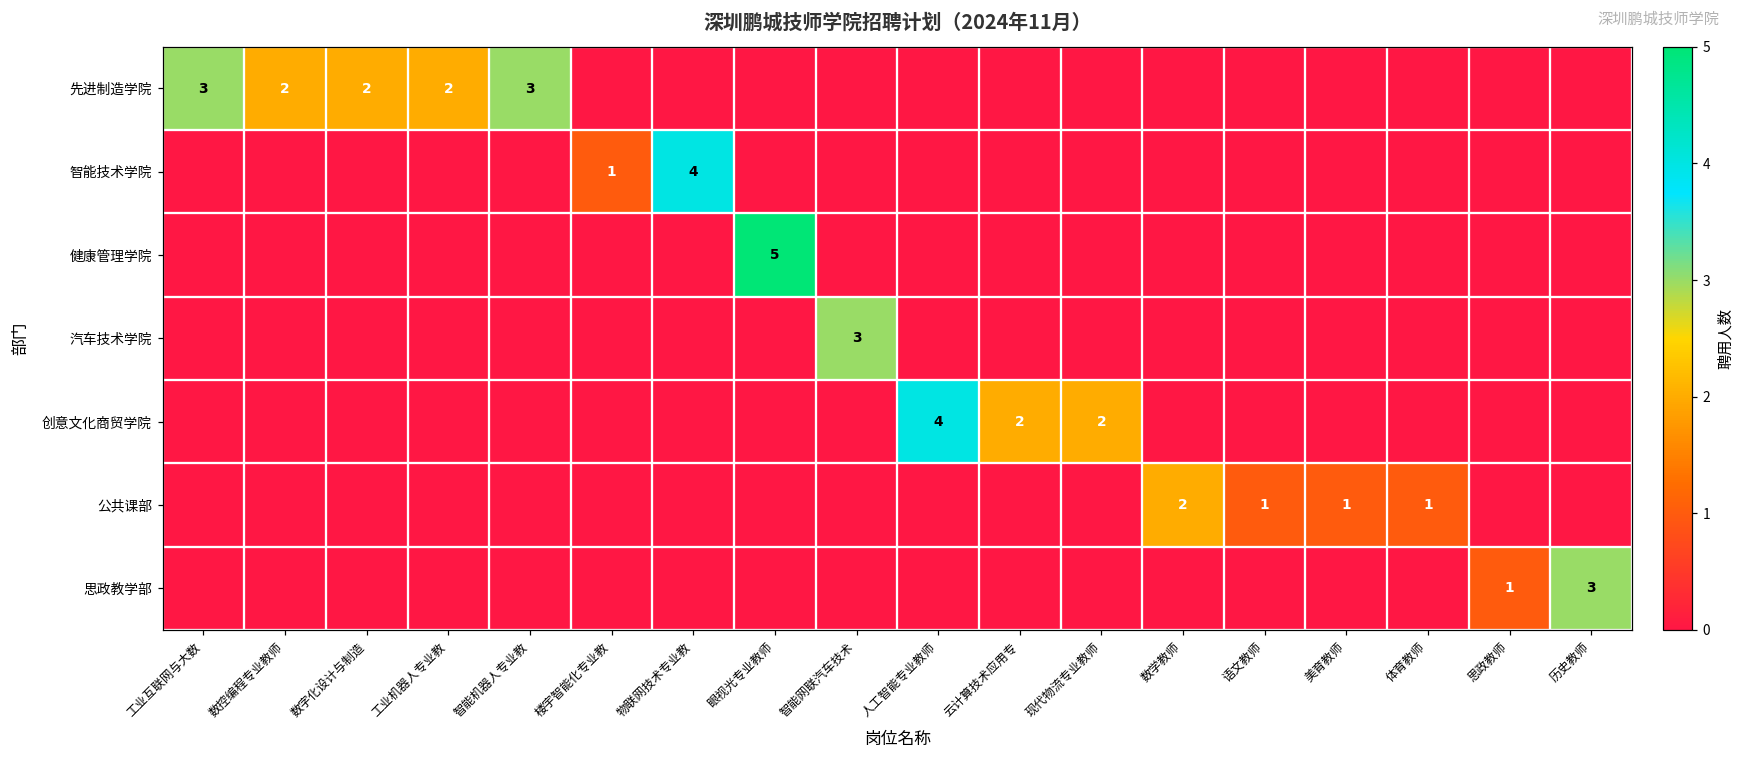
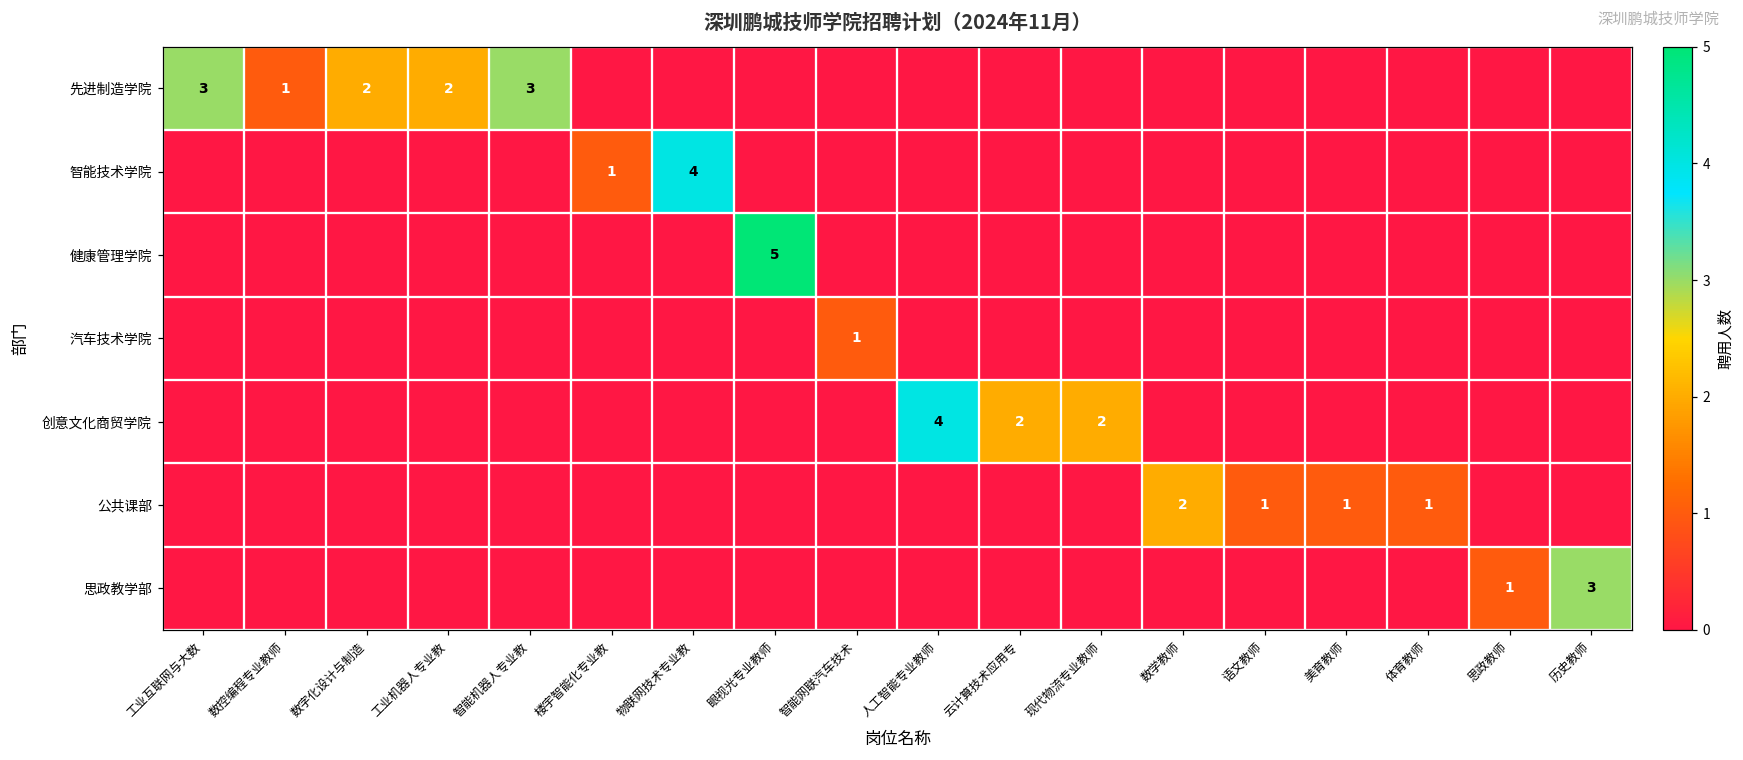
  {
    "先进制造学院": {
      "工业互联网与大数": 3,
-     "数控编程专业教师": 2,
+     "数控编程专业教师": 1,
      "数字化设计与制造": 2,
      "工业机器人专业教": 2,
      "智能机器人专业教": 3
    },
    "智能技术学院": {
      "楼宇智能化专业教": 1,
      "物联网技术专业教": 4
    },
    "健康管理学院": {
      "眼视光专业教师": 5
    },
    "汽车技术学院": {
-     "智能网联汽车技术": 3
+     "智能网联汽车技术": 1
    },
    "创意文化商贸学院": {
      "人工智能专业教师": 4,
      "云计算技术应用专": 2,
      "现代物流专业教师": 2
    },
    "公共课部": {
      "数学教师": 2,
      "语文教师": 1,
      "美育教师": 1,
      "体育教师": 1
    },
    "思政教学部": {
      "思政教师": 1,
      "历史教师": 3
    }
  }
